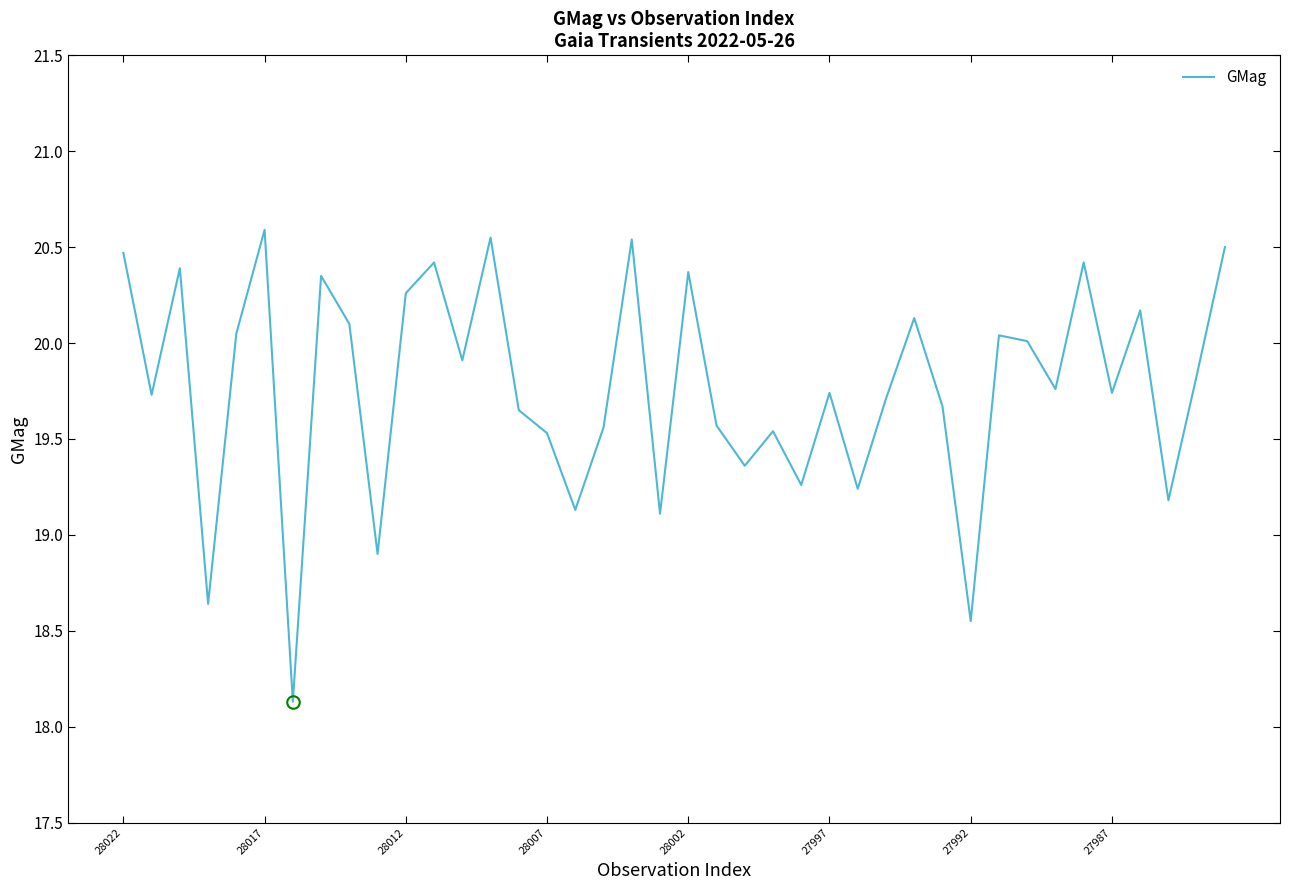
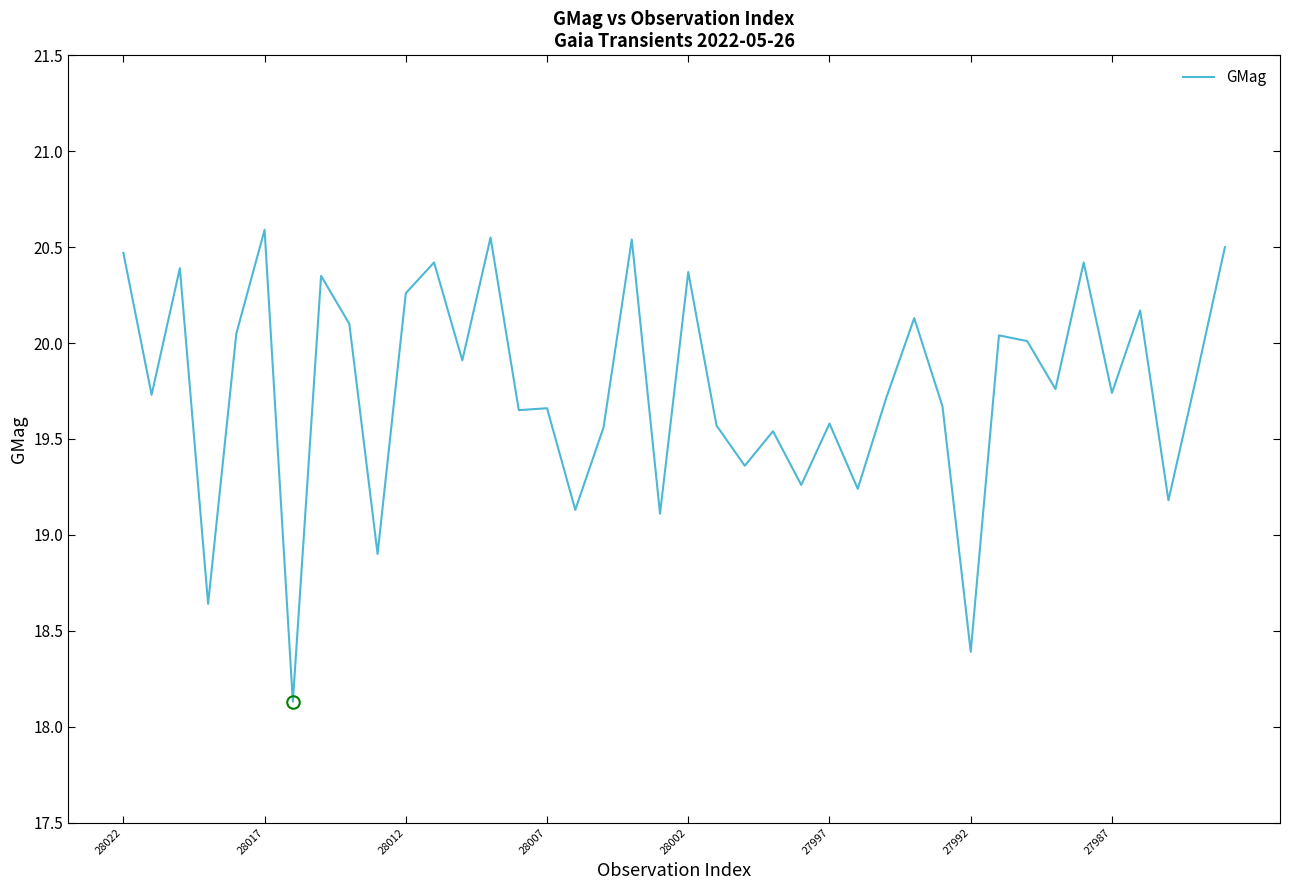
  {
    "GMag": {
      "28022": 20.47,
      "28017": 20.59,
      "28012": 20.26,
-     "28007": 19.53,
+     "28007": 19.66,
      "28002": 20.37,
-     "27997": 19.74,
-     "27992": 18.55,
+     "27997": 19.58,
+     "27992": 18.39,
      "27987": 19.74
    }
  }
